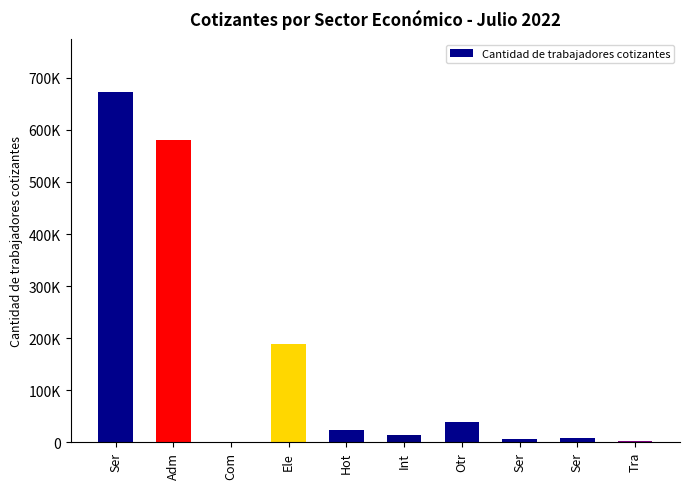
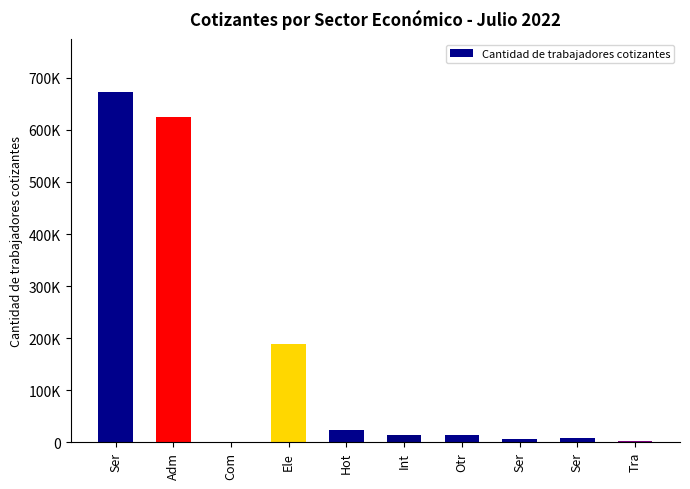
  {
-   "Adm": 580000,
+   "Adm": 620000,
    "Ele": 190000,
    "Hot": 20000,
    "Int": 10000,
-   "Otr": 40000
+   "Otr": 10000
  }
